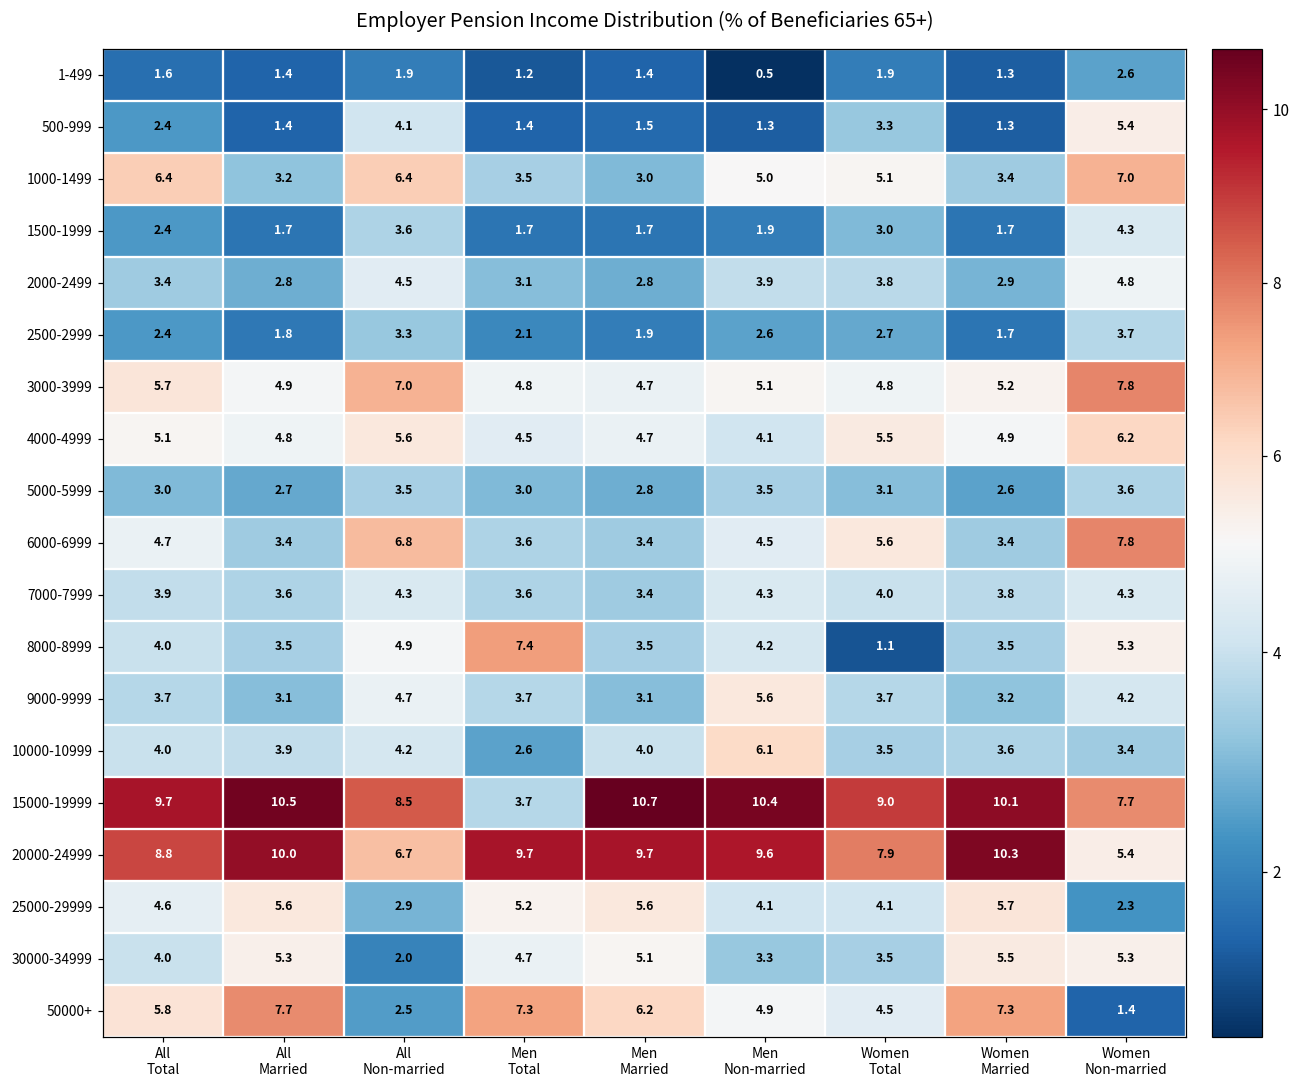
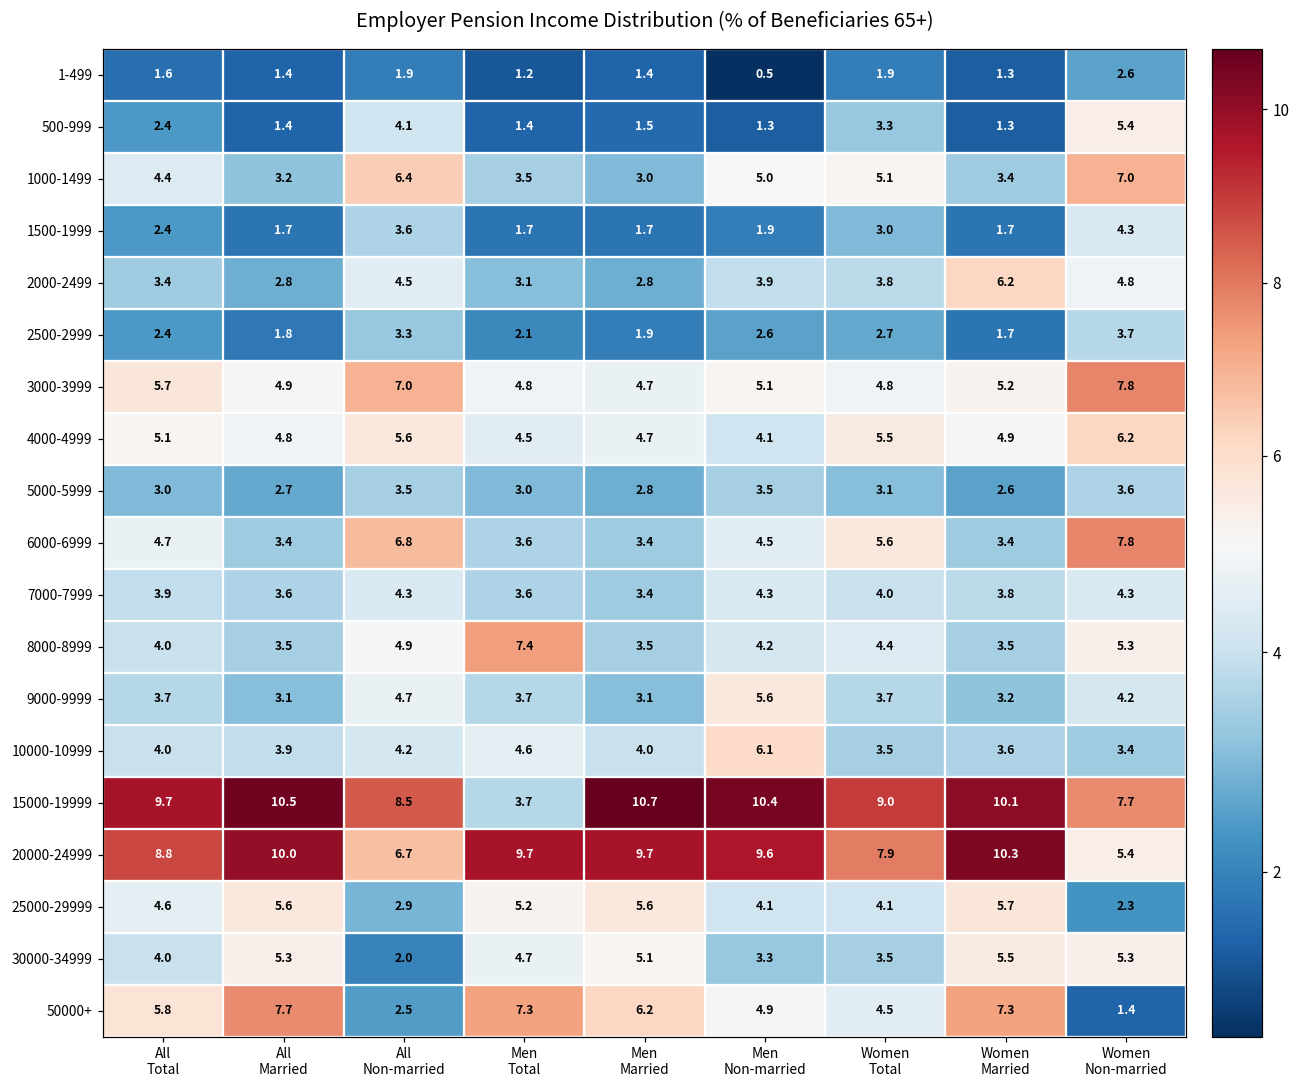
  {
    "1-499": {
      "All Total": 1.6,
      "All Married": 1.4,
      "All Non-married": 1.9,
      "Men Total": 1.2,
      "Men Married": 1.4,
      "Men Non-married": 0.5,
      "Women Total": 1.9,
      "Women Married": 1.3,
      "Women Non-married": 2.6
    },
    "500-999": {
      "All Total": 2.4,
      "All Married": 1.4,
      "All Non-married": 4.1,
      "Men Total": 1.4,
      "Men Married": 1.5,
      "Men Non-married": 1.3,
      "Women Total": 3.3,
      "Women Married": 1.3,
      "Women Non-married": 5.4
    },
    "1000-1499": {
-     "All Total": 6.4,
+     "All Total": 4.4,
      "All Married": 3.2,
      "All Non-married": 6.4,
      "Men Total": 3.5,
      "Men Married": 3.0,
      "Men Non-married": 5.0,
      "Women Total": 5.1,
      "Women Married": 3.4,
      "Women Non-married": 7.0
    },
    "1500-1999": {
      "All Total": 2.4,
      "All Married": 1.7,
      "All Non-married": 3.6,
      "Men Total": 1.7,
      "Men Married": 1.7,
      "Men Non-married": 1.9,
      "Women Total": 3.0,
      "Women Married": 1.7,
      "Women Non-married": 4.3
    },
    "2000-2499": {
      "All Total": 3.4,
      "All Married": 2.8,
      "All Non-married": 4.5,
      "Men Total": 3.1,
      "Men Married": 2.8,
      "Men Non-married": 3.9,
      "Women Total": 3.8,
-     "Women Married": 2.9,
+     "Women Married": 6.2,
      "Women Non-married": 4.8
    },
    "2500-2999": {
      "All Total": 2.4,
      "All Married": 1.8,
      "All Non-married": 3.3,
      "Men Total": 2.1,
      "Men Married": 1.9,
      "Men Non-married": 2.6,
      "Women Total": 2.7,
      "Women Married": 1.7,
      "Women Non-married": 3.7
    },
    "3000-3999": {
      "All Total": 5.7,
      "All Married": 4.9,
      "All Non-married": 7.0,
      "Men Total": 4.8,
      "Men Married": 4.7,
      "Men Non-married": 5.1,
      "Women Total": 4.8,
      "Women Married": 5.2,
      "Women Non-married": 7.8
    },
    "4000-4999": {
      "All Total": 5.1,
      "All Married": 4.8,
      "All Non-married": 5.6,
      "Men Total": 4.5,
      "Men Married": 4.7,
      "Men Non-married": 4.1,
      "Women Total": 5.5,
      "Women Married": 4.9,
      "Women Non-married": 6.2
    },
    "5000-5999": {
      "All Total": 3.0,
      "All Married": 2.7,
      "All Non-married": 3.5,
      "Men Total": 3.0,
      "Men Married": 2.8,
      "Men Non-married": 3.5,
      "Women Total": 3.1,
      "Women Married": 2.6,
      "Women Non-married": 3.6
    },
    "6000-6999": {
      "All Total": 4.7,
      "All Married": 3.4,
      "All Non-married": 6.8,
      "Men Total": 3.6,
      "Men Married": 3.4,
      "Men Non-married": 4.5,
      "Women Total": 5.6,
      "Women Married": 3.4,
      "Women Non-married": 7.8
    },
    "7000-7999": {
      "All Total": 3.9,
      "All Married": 3.6,
      "All Non-married": 4.3,
      "Men Total": 3.6,
      "Men Married": 3.4,
      "Men Non-married": 4.3,
      "Women Total": 4.0,
      "Women Married": 3.8,
      "Women Non-married": 4.3
    },
    "8000-8999": {
      "All Total": 4.0,
      "All Married": 3.5,
      "All Non-married": 4.9,
      "Men Total": 7.4,
      "Men Married": 3.5,
      "Men Non-married": 4.2,
-     "Women Total": 1.1,
+     "Women Total": 4.4,
      "Women Married": 3.5,
      "Women Non-married": 5.3
    },
    "9000-9999": {
      "All Total": 3.7,
      "All Married": 3.1,
      "All Non-married": 4.7,
      "Men Total": 3.7,
      "Men Married": 3.1,
      "Men Non-married": 5.6,
      "Women Total": 3.7,
      "Women Married": 3.2,
      "Women Non-married": 4.2
    },
    "10000-10999": {
      "All Total": 4.0,
      "All Married": 3.9,
      "All Non-married": 4.2,
-     "Men Total": 2.6,
+     "Men Total": 4.6,
      "Men Married": 4.0,
      "Men Non-married": 6.1,
      "Women Total": 3.5,
      "Women Married": 3.6,
      "Women Non-married": 3.4
    },
    "15000-19999": {
      "All Total": 9.7,
      "All Married": 10.5,
      "All Non-married": 8.5,
      "Men Total": 3.7,
      "Men Married": 10.7,
      "Men Non-married": 10.4,
      "Women Total": 9.0,
      "Women Married": 10.1,
      "Women Non-married": 7.7
    },
    "20000-24999": {
      "All Total": 8.8,
      "All Married": 10.0,
      "All Non-married": 6.7,
      "Men Total": 9.7,
      "Men Married": 9.7,
      "Men Non-married": 9.6,
      "Women Total": 7.9,
      "Women Married": 10.3,
      "Women Non-married": 5.4
    },
    "25000-29999": {
      "All Total": 4.6,
      "All Married": 5.6,
      "All Non-married": 2.9,
      "Men Total": 5.2,
      "Men Married": 5.6,
      "Men Non-married": 4.1,
      "Women Total": 4.1,
      "Women Married": 5.7,
      "Women Non-married": 2.3
    },
    "30000-34999": {
      "All Total": 4.0,
      "All Married": 5.3,
      "All Non-married": 2.0,
      "Men Total": 4.7,
      "Men Married": 5.1,
      "Men Non-married": 3.3,
      "Women Total": 3.5,
      "Women Married": 5.5,
      "Women Non-married": 5.3
    },
    "50000+": {
      "All Total": 5.8,
      "All Married": 7.7,
      "All Non-married": 2.5,
      "Men Total": 7.3,
      "Men Married": 6.2,
      "Men Non-married": 4.9,
      "Women Total": 4.5,
      "Women Married": 7.3,
      "Women Non-married": 1.4
    }
  }
